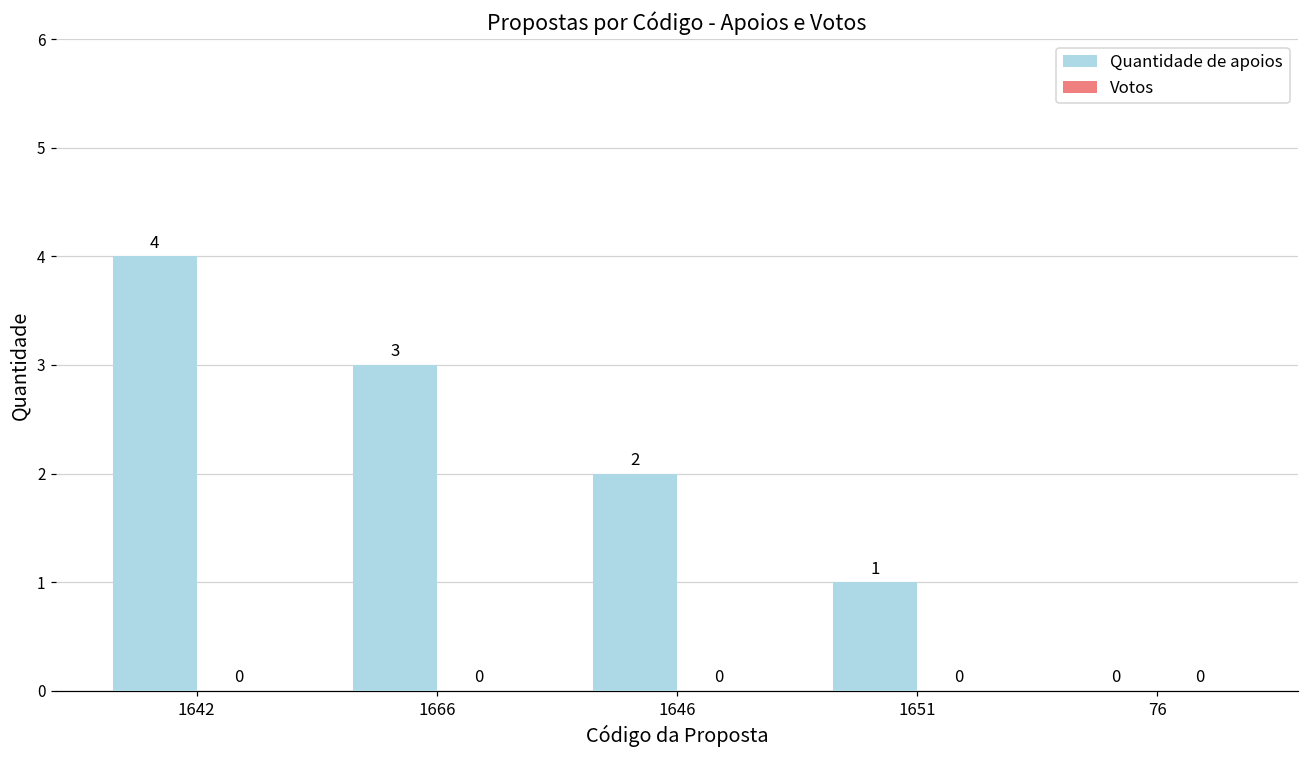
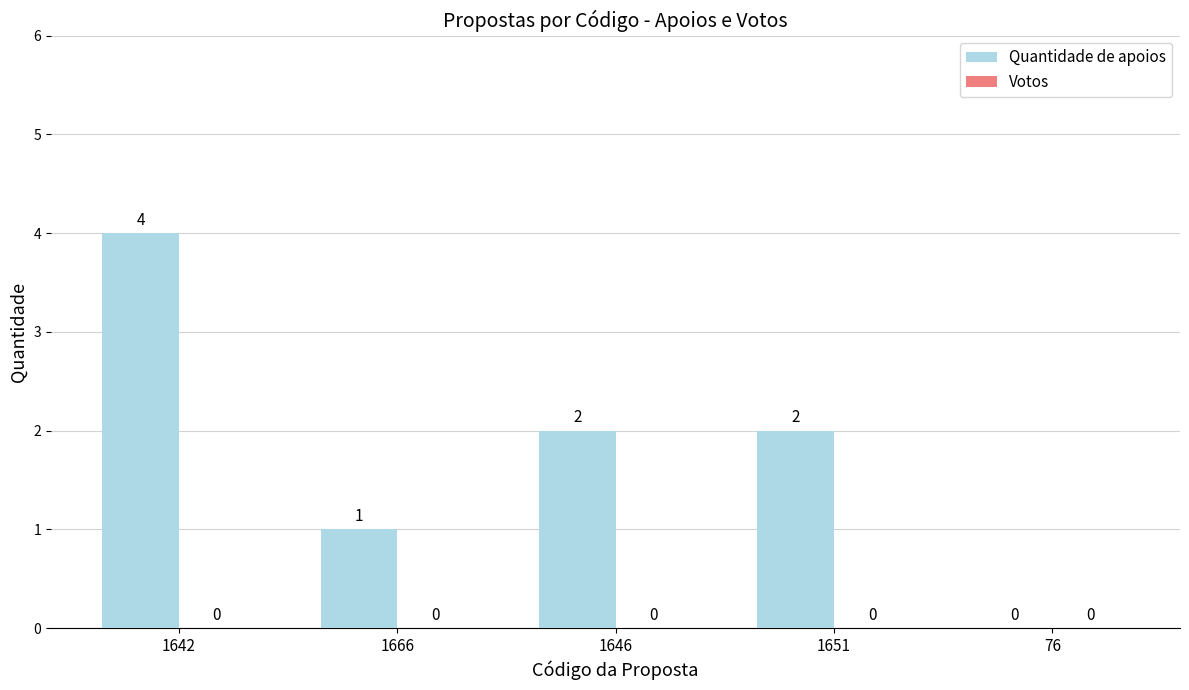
  {
    "Quantidade de apoios": {
      "1642": 4,
-     "1666": 3,
+     "1666": 1,
      "1646": 2,
-     "1651": 1,
+     "1651": 2,
      "76": 0
    },
    "Votos": {
      "1642": 0,
      "1666": 0,
      "1646": 0,
      "1651": 0,
      "76": 0
    }
  }
